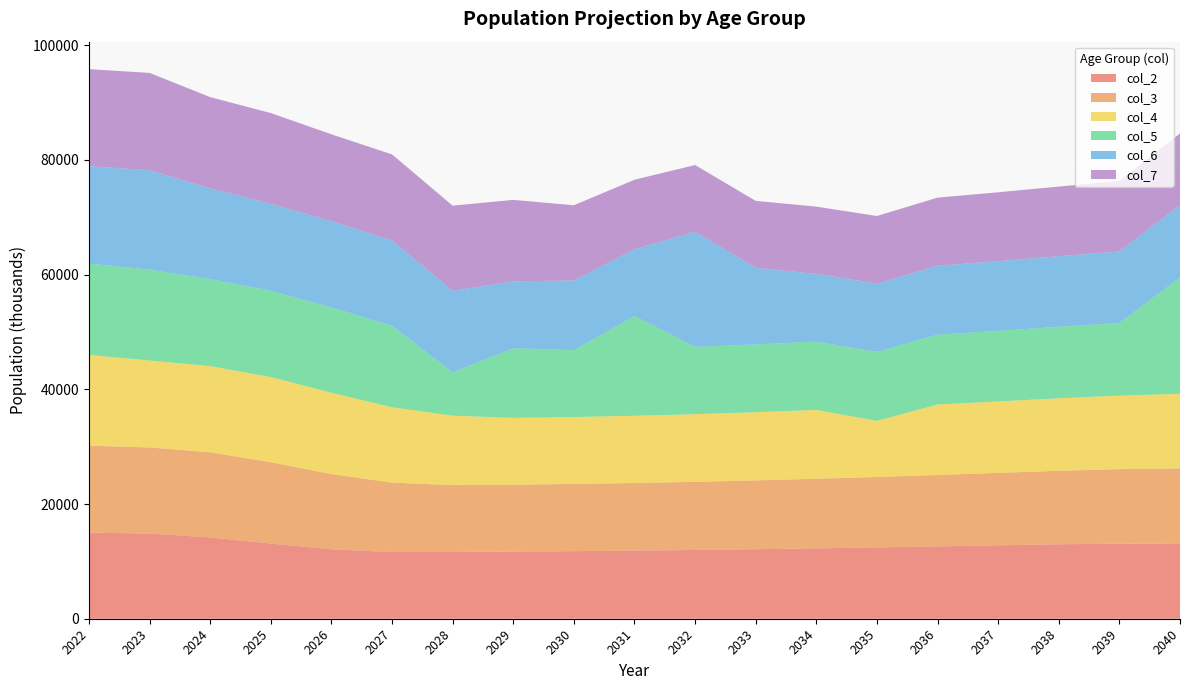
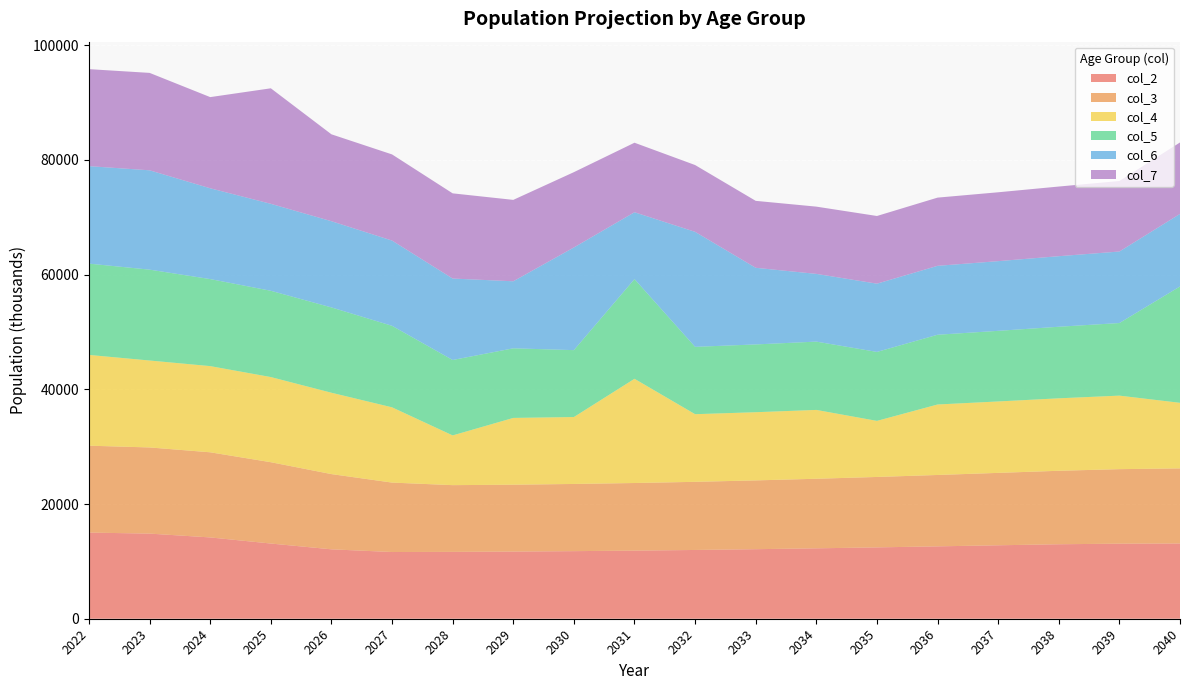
  {
    "col_4": {
      "2022": 16000,
      "2023": 15000,
      "2024": 15000,
      "2025": 15000,
      "2026": 14000,
      "2027": 13000,
-     "2028": 12000,
+     "2028": 9000,
      "2029": 12000,
      "2030": 12000,
-     "2031": 12000,
+     "2031": 18000,
      "2032": 12000,
      "2033": 12000,
      "2034": 12000,
      "2035": 10000,
      "2036": 12000,
      "2037": 12000,
      "2038": 13000,
      "2039": 13000,
-     "2040": 13000
+     "2040": 11000
    },
    "col_5": {
      "2022": 16000,
      "2023": 16000,
      "2024": 15000,
      "2025": 15000,
      "2026": 15000,
      "2027": 14000,
-     "2028": 8000,
+     "2028": 13000,
      "2029": 12000,
      "2030": 12000,
      "2031": 17000,
      "2032": 12000,
      "2033": 12000,
      "2034": 12000,
      "2035": 12000,
      "2036": 12000,
      "2037": 12000,
      "2038": 12000,
      "2039": 13000,
      "2040": 20000
    },
    "col_6": {
      "2022": 17000,
      "2023": 17000,
      "2024": 16000,
      "2025": 15000,
      "2026": 15000,
      "2027": 15000,
      "2028": 14000,
      "2029": 12000,
-     "2030": 12000,
+     "2030": 18000,
      "2031": 12000,
      "2032": 20000,
      "2033": 13000,
      "2034": 12000,
      "2035": 12000,
      "2036": 12000,
      "2037": 12000,
      "2038": 12000,
      "2039": 12000,
      "2040": 13000
    },
    "col_7": {
      "2022": 17000,
      "2023": 17000,
      "2024": 16000,
-     "2025": 16000,
+     "2025": 20000,
      "2026": 15000,
      "2027": 15000,
      "2028": 15000,
      "2029": 14000,
      "2030": 13000,
      "2031": 12000,
      "2032": 12000,
      "2033": 12000,
      "2034": 12000,
      "2035": 12000,
      "2036": 12000,
      "2037": 12000,
      "2038": 12000,
      "2040": 12000
    }
  }
